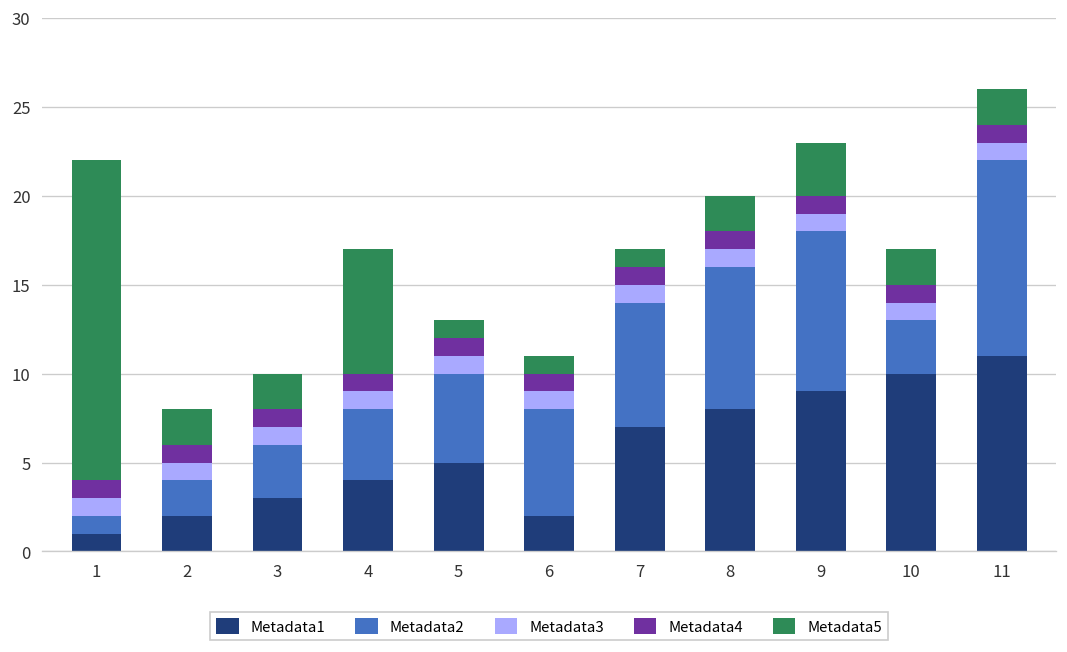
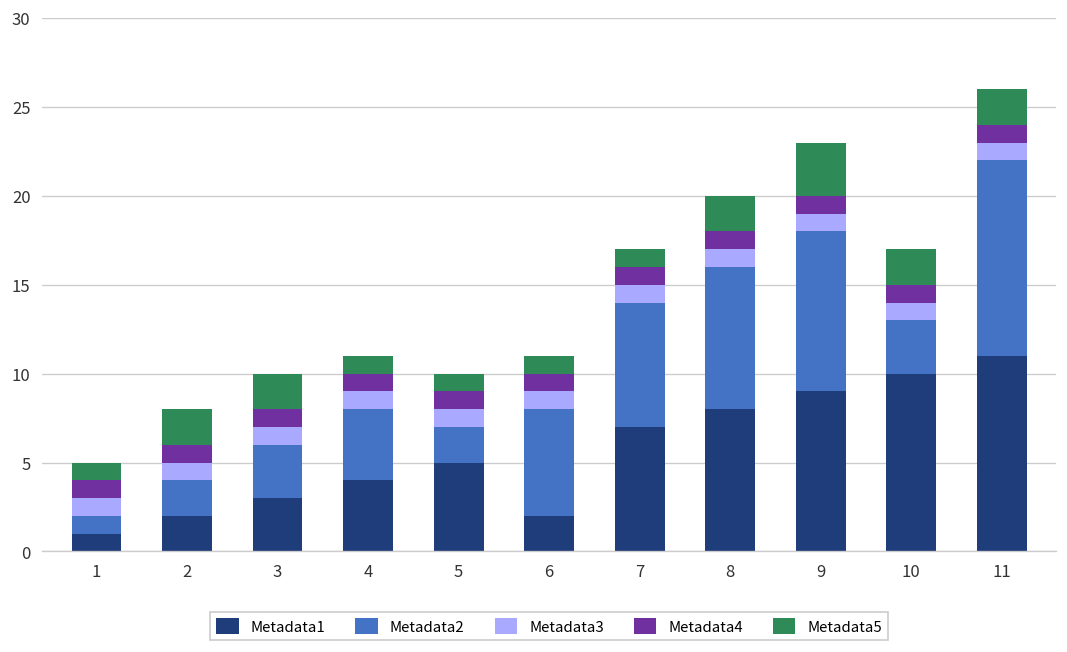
  {
    "Metadata1": {
      "1": 1,
      "2": 2,
      "3": 3,
      "4": 4,
      "5": 5,
      "6": 2,
      "7": 7,
      "8": 8,
      "9": 9,
      "10": 10,
      "11": 11
    },
    "Metadata2": {
      "1": 1,
      "2": 2,
      "3": 3,
      "4": 4,
-     "5": 5,
+     "5": 2,
      "6": 6,
      "7": 7,
      "8": 8,
      "9": 9,
      "10": 3,
      "11": 11
    },
    "Metadata3": {
      "1": 1,
      "2": 1,
      "3": 1,
      "4": 1,
      "5": 1,
      "6": 1,
      "7": 1,
      "8": 1,
      "9": 1,
      "10": 1,
      "11": 1
    },
    "Metadata4": {
      "1": 1,
      "2": 1,
      "3": 1,
      "4": 1,
      "5": 1,
      "6": 1,
      "7": 1,
      "8": 1,
      "9": 1,
      "10": 1,
      "11": 1
    },
    "Metadata5": {
-     "1": 18,
+     "1": 1,
      "2": 2,
      "3": 2,
-     "4": 7,
+     "4": 1,
      "5": 1,
      "6": 1,
      "7": 1,
      "8": 2,
      "9": 3,
      "10": 2,
      "11": 2
    }
  }
